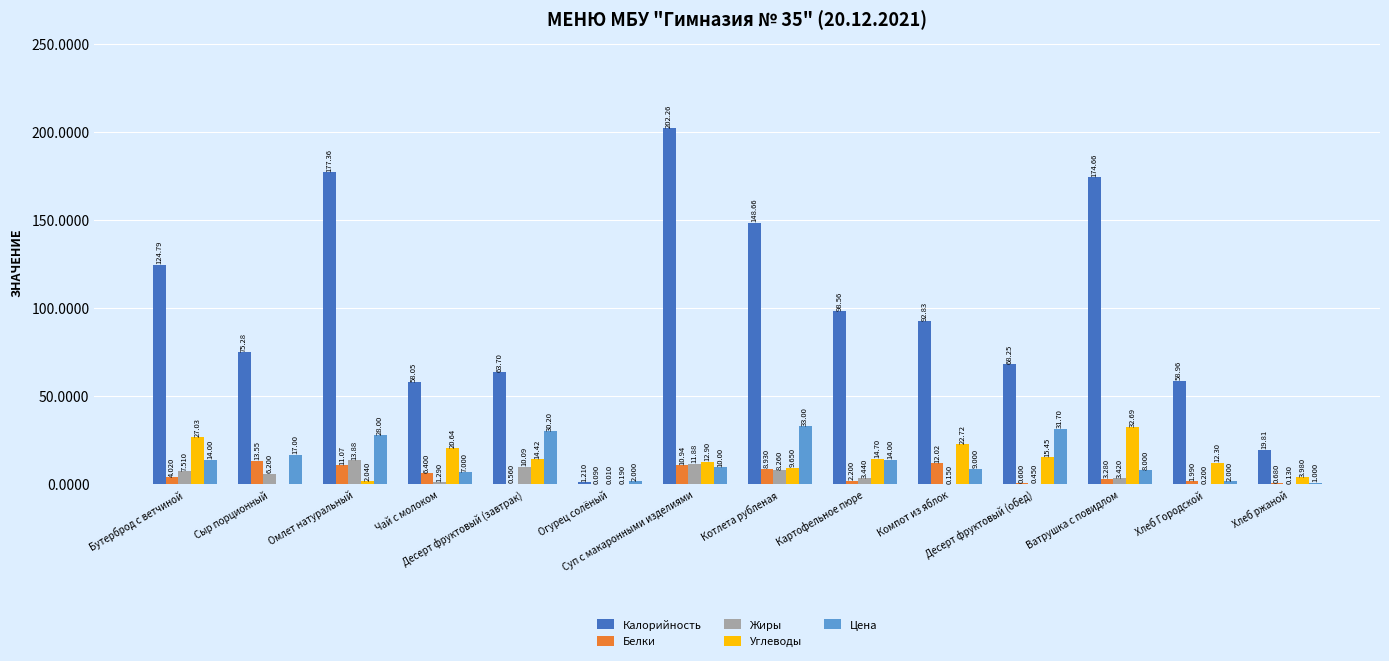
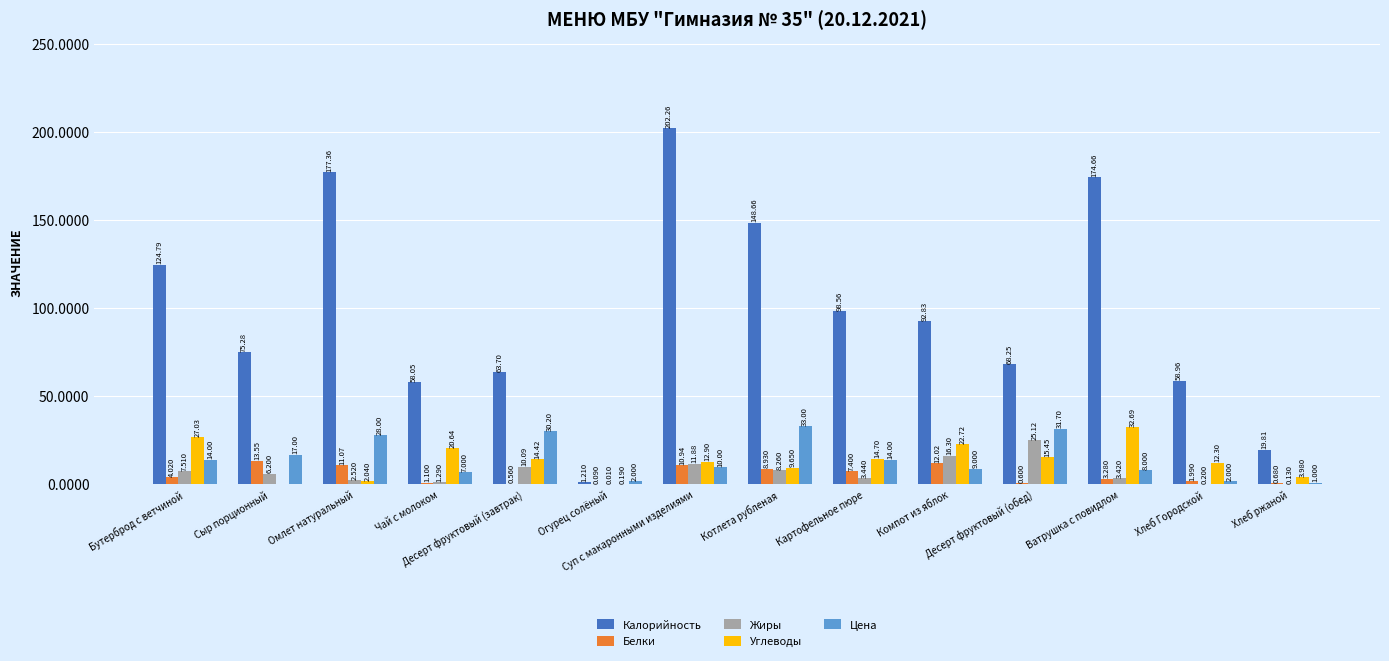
  {
    "Белки": {
      "Бутерброд с ветчиной": 4.020,
      "Сыр порционный": 13.55,
      "Омлет натуральный": 11.07,
-     "Чай с молоком": 6.400,
+     "Чай с молоком": 1.100,
      "Десерт фруктовый (завтрак)": 0.560,
      "Огурец солёный": 0.090,
      "Суп с макаронными изделиями": 10.94,
      "Котлета рубленая": 8.930,
-     "Картофельное пюре": 2.200,
+     "Картофельное пюре": 7.400,
      "Компот из яблок": 12.02,
      "Десерт фруктовый (обед)": 0.600,
      "Ватрушка с повидлом": 3.280,
      "Хлеб Городской": 1.990,
      "Хлеб ржаной": 0.680
    },
    "Жиры": {
      "Бутерброд с ветчиной": 7.510,
      "Сыр порционный": 6.200,
-     "Омлет натуральный": 13.88,
+     "Омлет натуральный": 2.520,
      "Чай с молоком": 1.290,
      "Десерт фруктовый (завтрак)": 10.09,
      "Огурец солёный": 0.010,
      "Суп с макаронными изделиями": 11.88,
      "Котлета рубленая": 8.260,
      "Картофельное пюре": 3.440,
-     "Компот из яблок": 0.150,
-     "Десерт фруктовый (обед)": 0.450,
+     "Компот из яблок": 16.30,
+     "Десерт фруктовый (обед)": 25.12,
      "Ватрушка с повидлом": 3.420,
      "Хлеб Городской": 0.200,
      "Хлеб ржаной": 0.130
    },
    "Углеводы": {
      "Бутерброд с ветчиной": 27.03,
      "Омлет натуральный": 2.040,
      "Чай с молоком": 20.64,
      "Десерт фруктовый (завтрак)": 14.42,
      "Огурец солёный": 0.190,
      "Суп с макаронными изделиями": 12.90,
      "Котлета рубленая": 9.650,
      "Картофельное пюре": 14.70,
      "Компот из яблок": 22.72,
      "Десерт фруктовый (обед)": 15.45,
      "Ватрушка с повидлом": 32.69,
      "Хлеб Городской": 12.30,
      "Хлеб ржаной": 3.980
    }
  }
